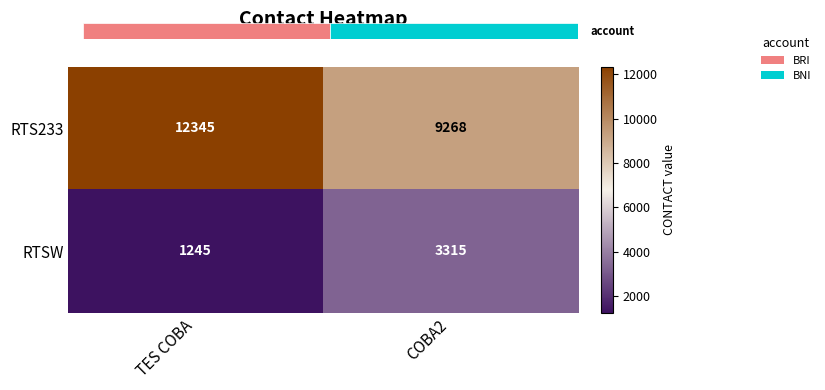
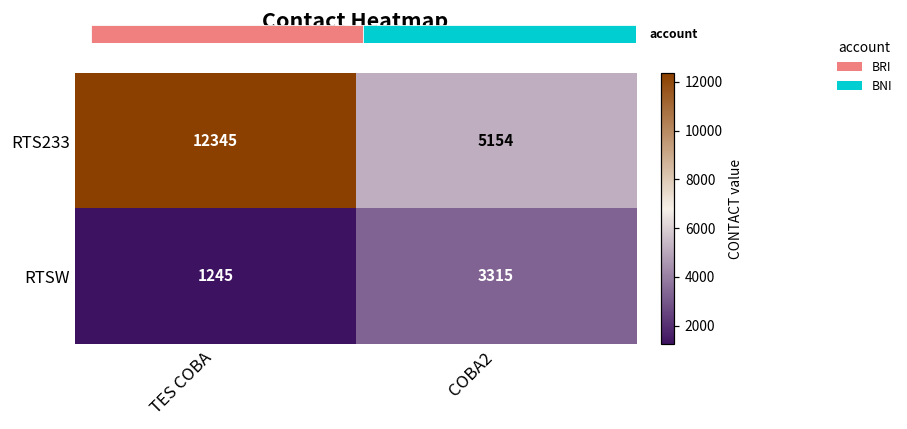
  {
    "RTS233": {
      "TES COBA": 12345,
-     "COBA2": 9268
+     "COBA2": 5154
    },
    "RTSW": {
      "TES COBA": 1245,
      "COBA2": 3315
    }
  }
